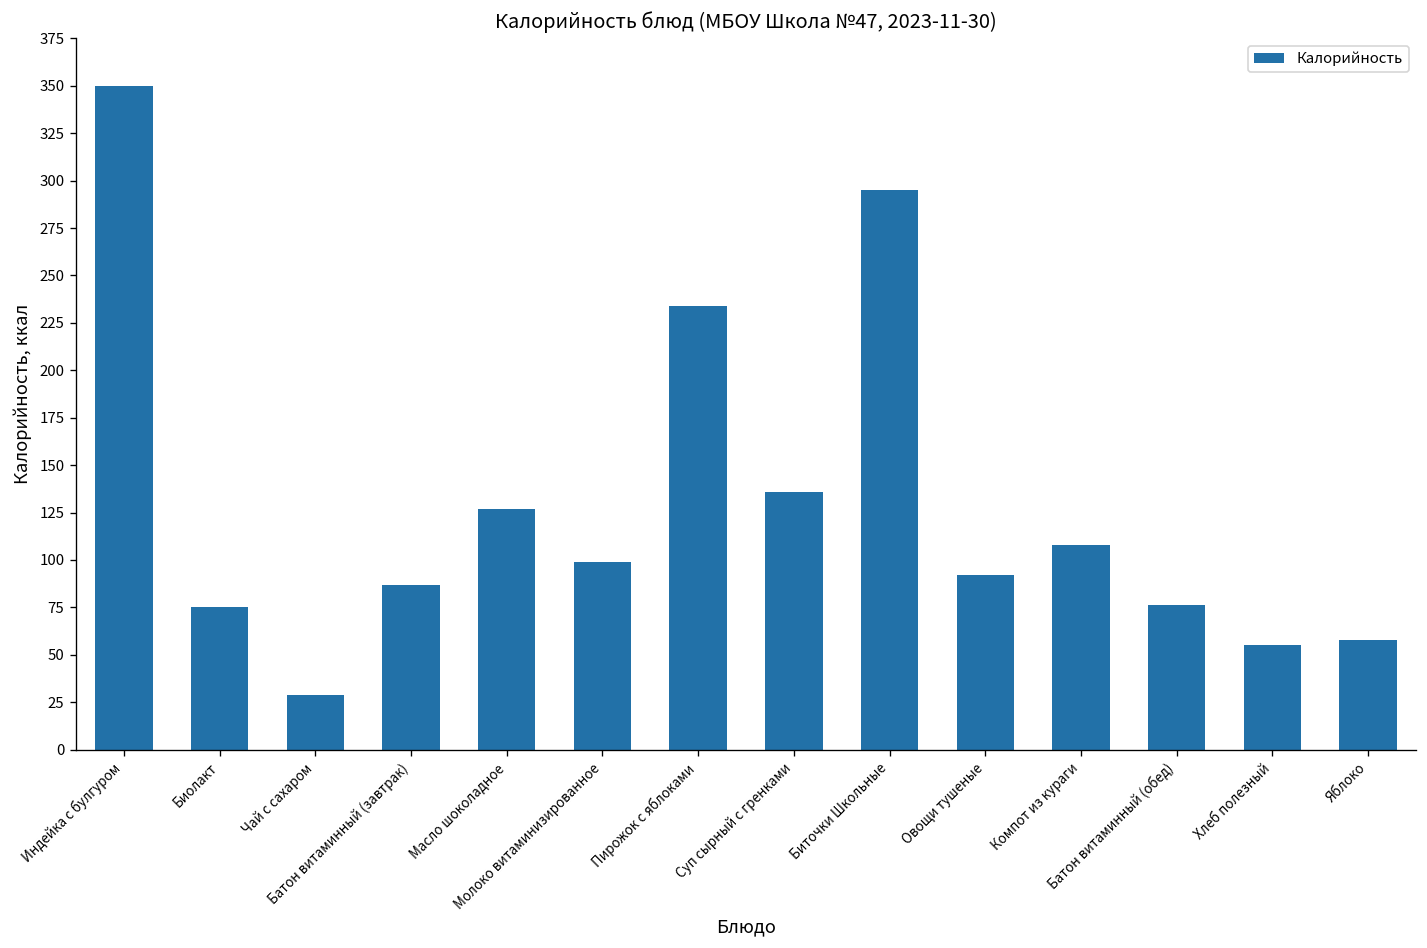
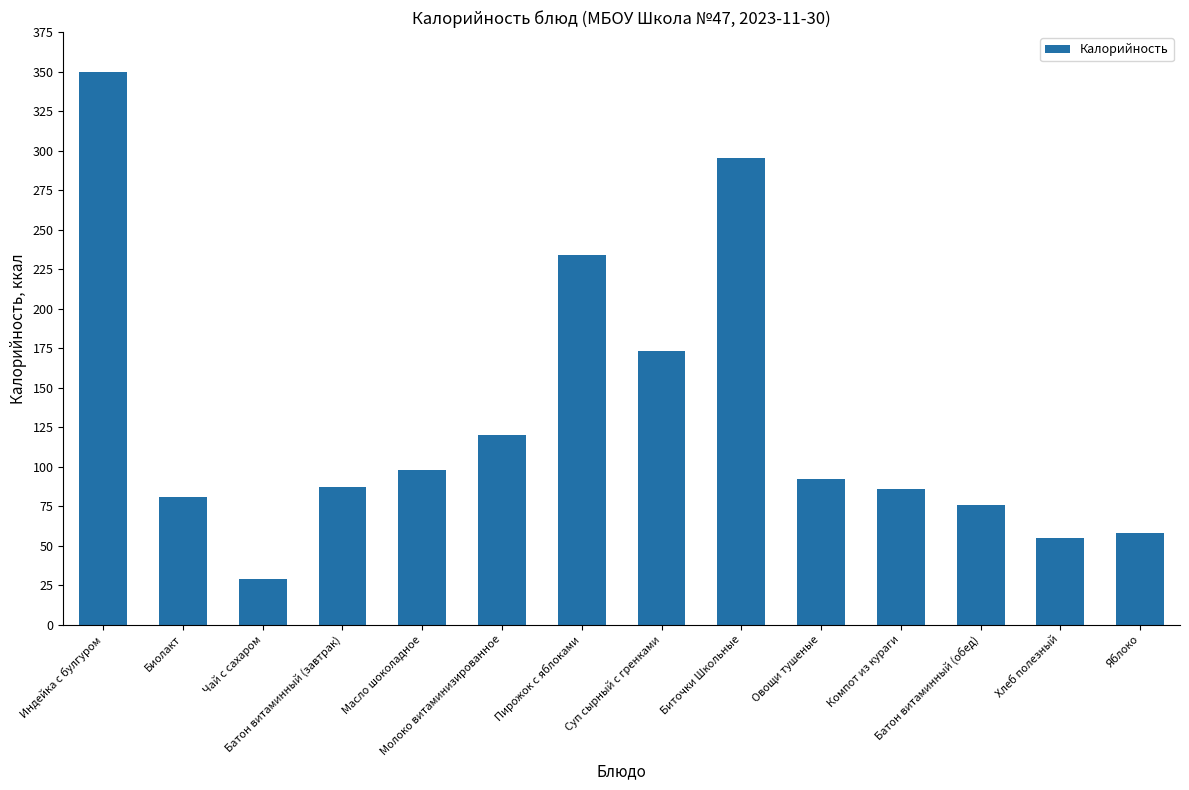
  {
    "Индейка с булгуром": 350,
-   "Биолакт": 75,
+   "Биолакт": 81,
    "Чай с сахаром": 29,
    "Батон витаминный (завтрак)": 87,
-   "Масло шоколадное": 127,
-   "Молоко витаминизированное": 99,
+   "Масло шоколадное": 98,
+   "Молоко витаминизированное": 120,
    "Пирожок с яблоками": 234,
-   "Суп сырный с гренками": 136,
+   "Суп сырный с гренками": 173,
    "Биточки Школьные": 295,
    "Овощи тушеные": 92,
-   "Компот из кураги": 108,
+   "Компот из кураги": 86,
    "Батон витаминный (обед)": 76,
    "Хлеб полезный": 55,
    "Яблоко": 58
  }
